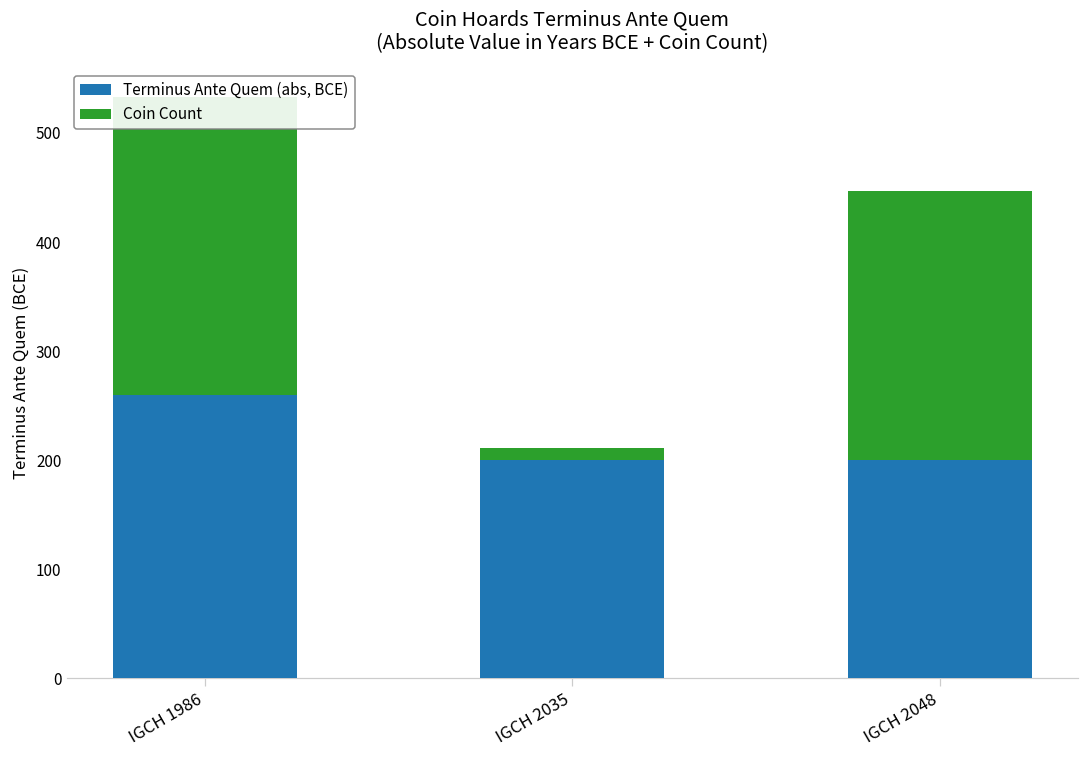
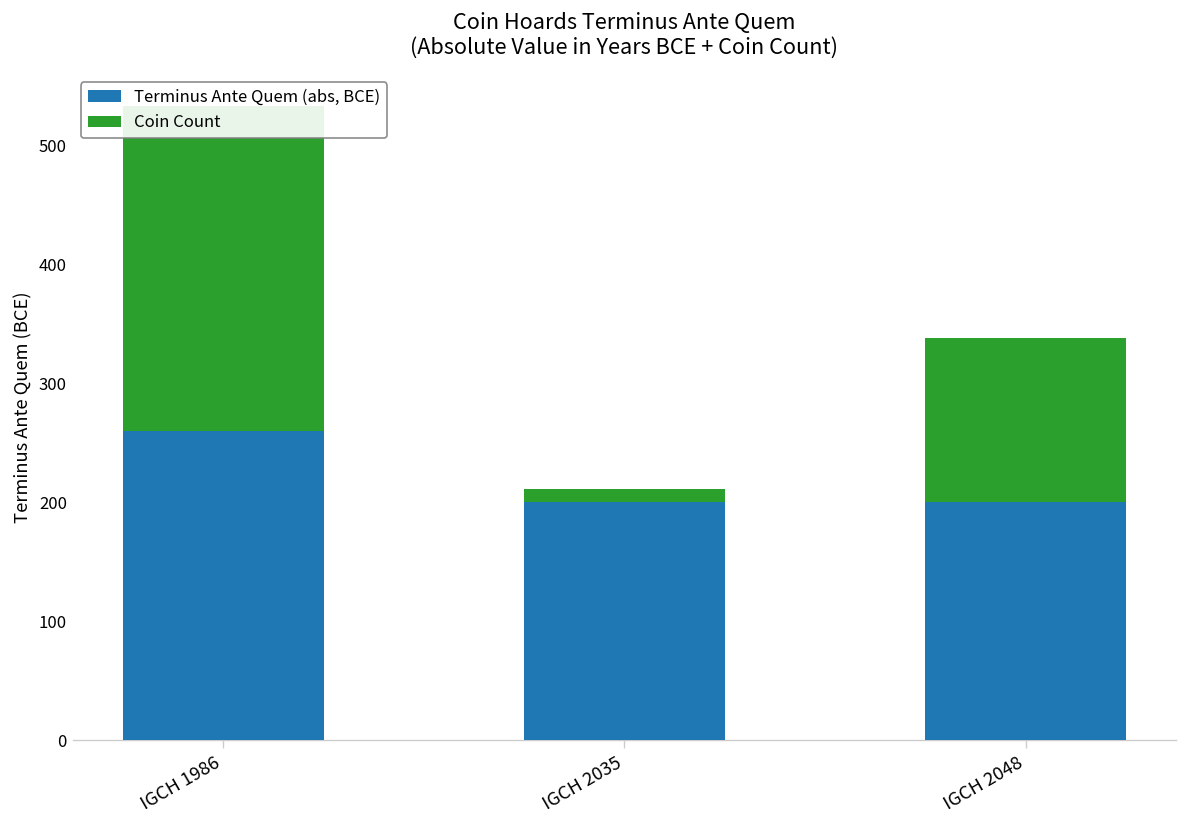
  {
    "Terminus Ante Quem (abs, BCE)": {
      "IGCH 1986": 260,
      "IGCH 2035": 200,
      "IGCH 2048": 200
    },
    "Coin Count": {
      "IGCH 2035": 10,
-     "IGCH 2048": 250
+     "IGCH 2048": 140
    }
  }
